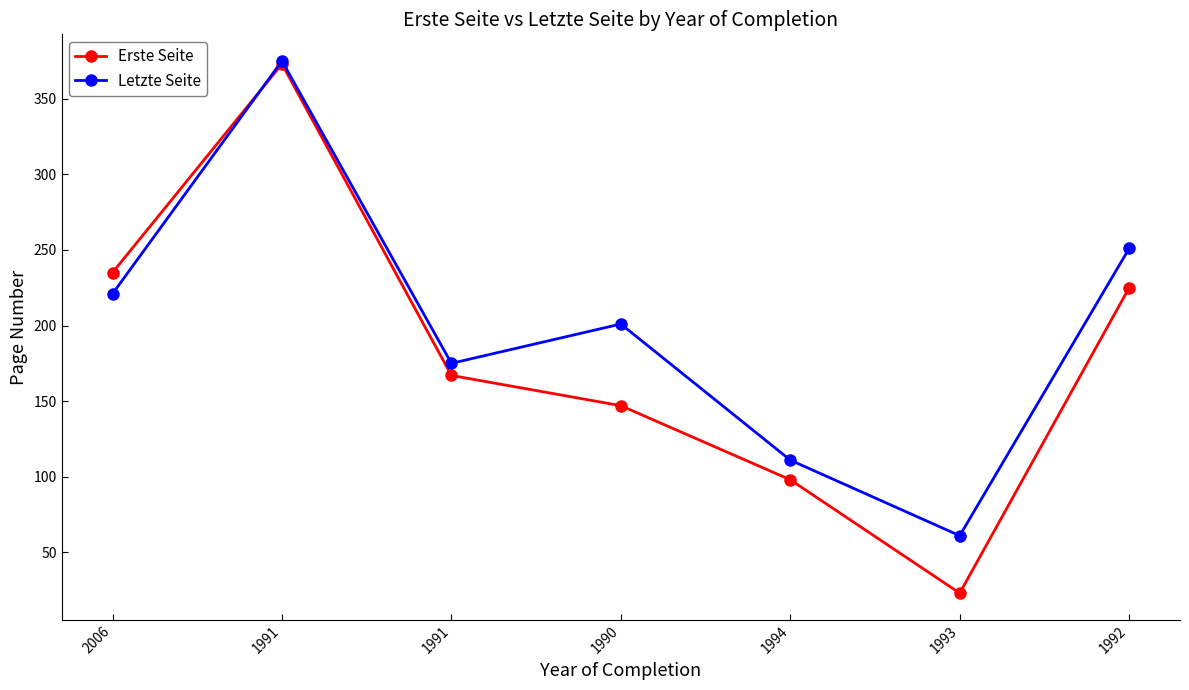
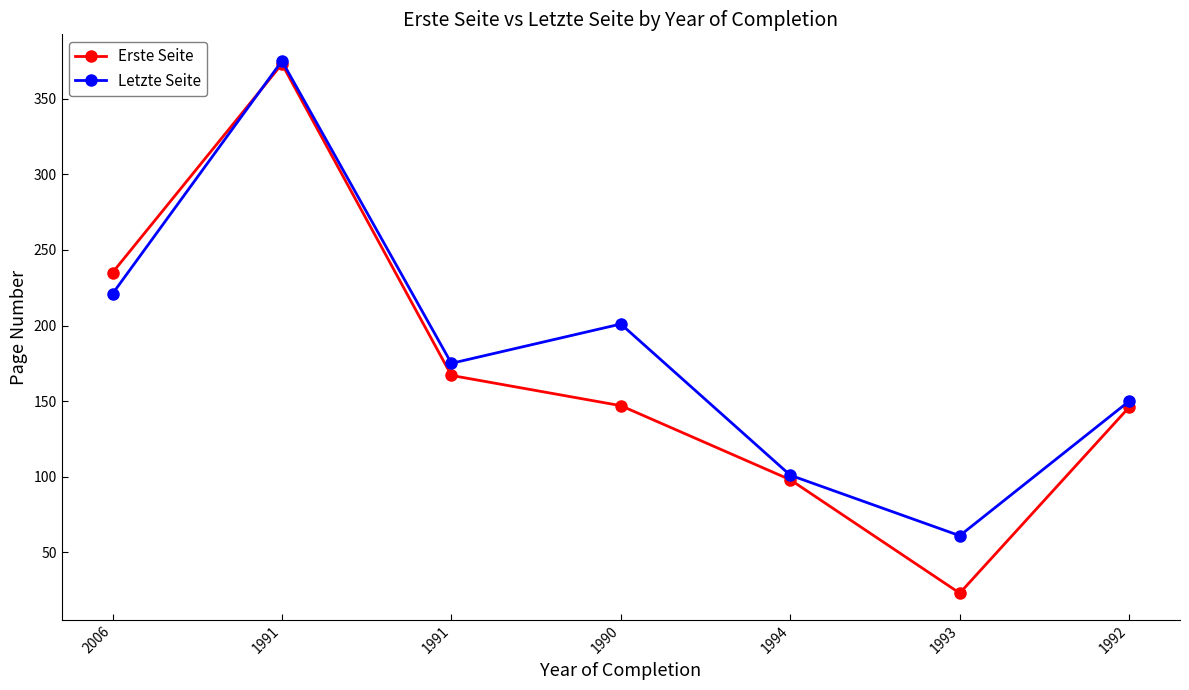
  {
    "Erste Seite": {
      "2006": 235,
      "1990": 147,
      "1994": 98,
      "1993": 23,
-     "1992": 225
+     "1992": 146
    },
    "Letzte Seite": {
      "2006": 221,
      "1990": 201,
-     "1994": 111,
+     "1994": 101,
      "1993": 61,
-     "1992": 251
+     "1992": 150
    }
  }
